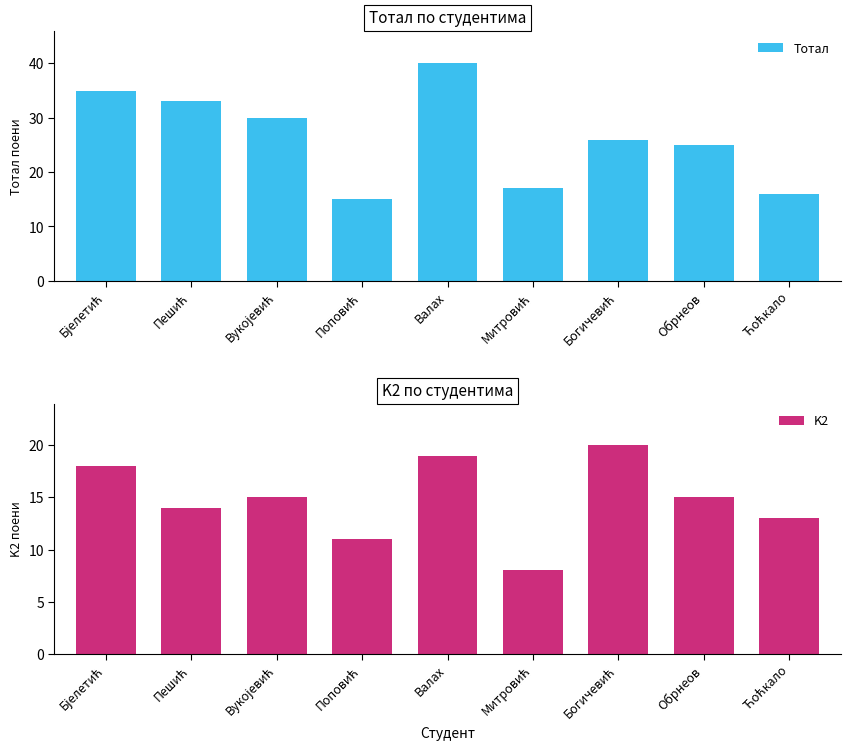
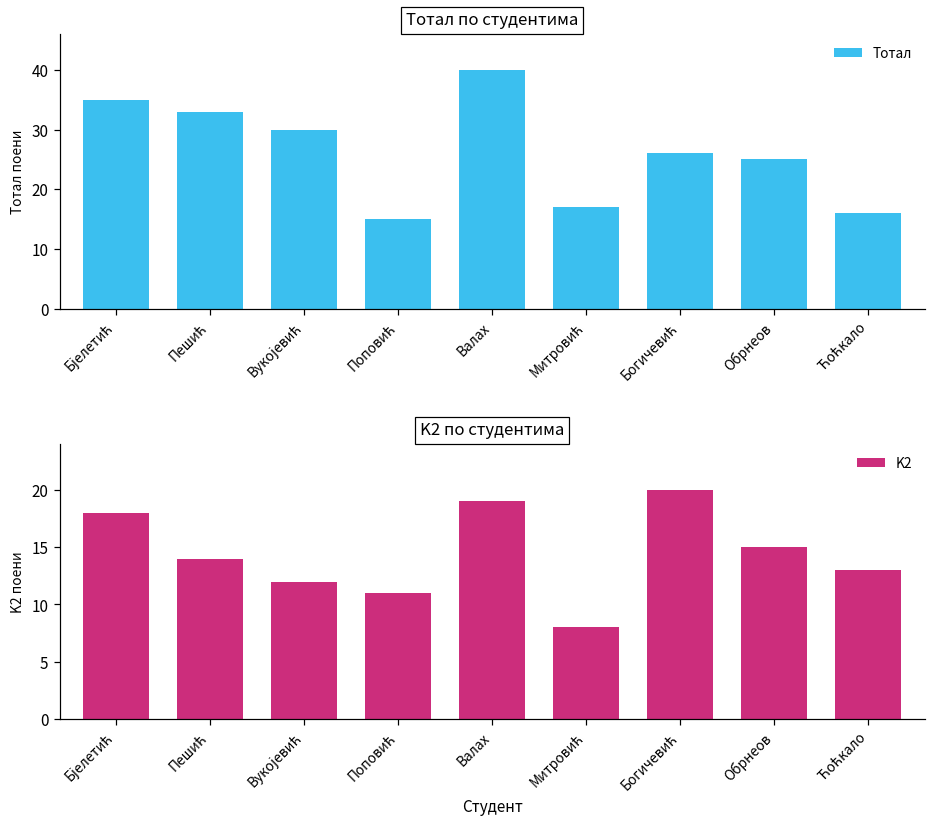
  {
    "Тотал по студентима": {
      "Бјелетић": 35,
      "Пешић": 33,
      "Вукојевић": 30,
      "Поповић": 15,
      "Валах": 40,
      "Митровић": 17,
      "Богичевић": 26,
      "Обрнеов": 25,
      "Ћоћкало": 16
    },
    "K2 по студентима": {
      "Бјелетић": 18,
      "Пешић": 14,
-     "Вукојевић": 15,
+     "Вукојевић": 12,
      "Поповић": 11,
      "Валах": 19,
      "Митровић": 8,
      "Богичевић": 20,
      "Обрнеов": 15,
      "Ћоћкало": 13
    }
  }
